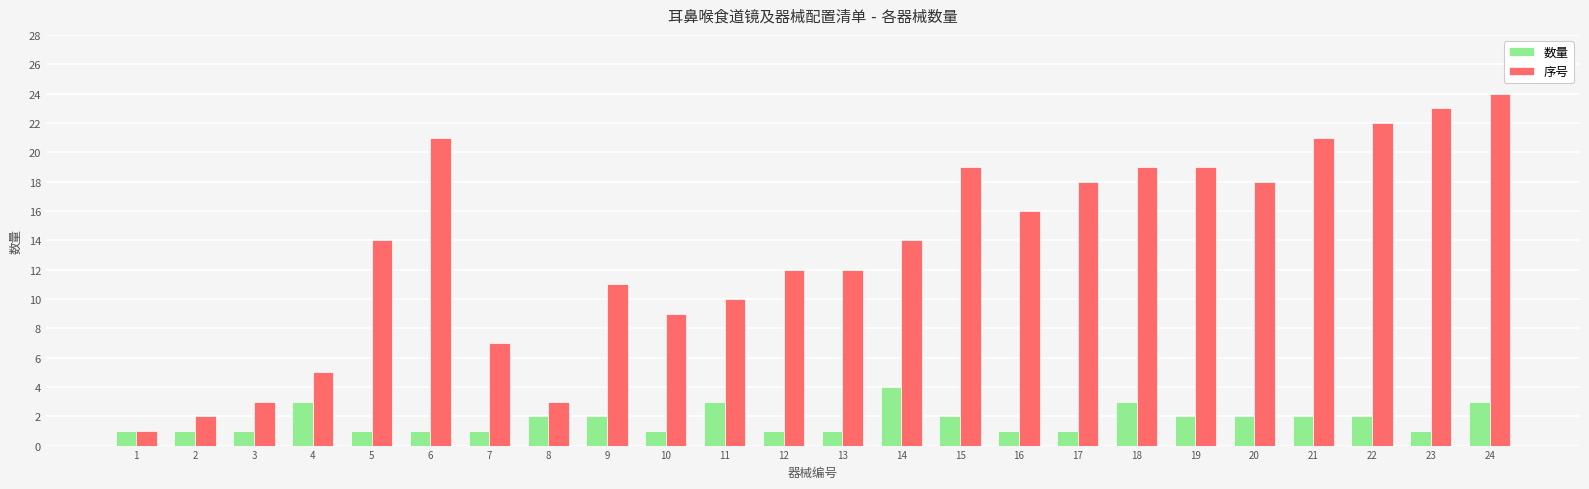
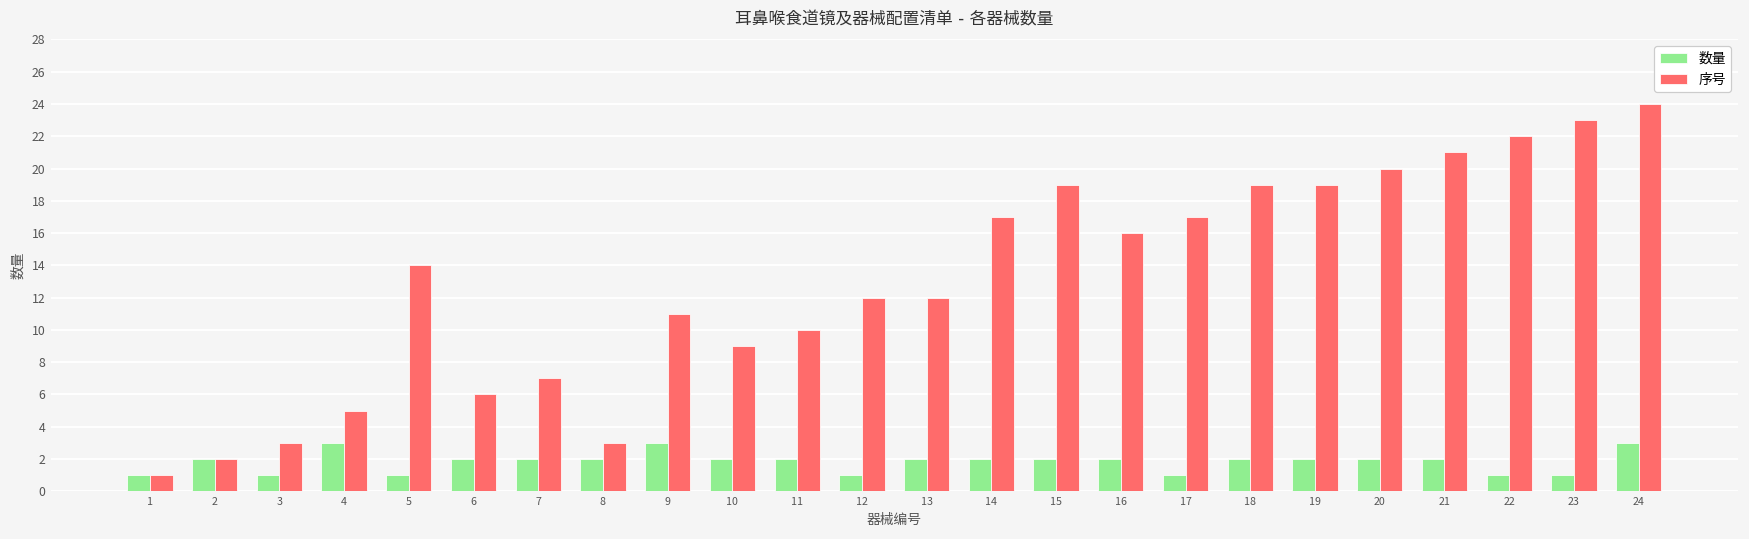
  {
    "数量": {
      "1": 1,
-     "2": 1,
+     "2": 2,
      "3": 1,
      "4": 3,
      "5": 1,
-     "6": 1,
-     "7": 1,
+     "6": 2,
+     "7": 2,
      "8": 2,
-     "9": 2,
-     "10": 1,
-     "11": 3,
+     "9": 3,
+     "10": 2,
+     "11": 2,
      "12": 1,
-     "13": 1,
-     "14": 4,
+     "13": 2,
+     "14": 2,
      "15": 2,
-     "16": 1,
+     "16": 2,
      "17": 1,
-     "18": 3,
+     "18": 2,
      "19": 2,
      "20": 2,
      "21": 2,
-     "22": 2,
+     "22": 1,
      "23": 1,
      "24": 3
    },
    "序号": {
      "1": 1,
      "2": 2,
      "3": 3,
      "4": 5,
      "5": 14,
-     "6": 21,
+     "6": 6,
      "7": 7,
      "8": 3,
      "9": 11,
      "10": 9,
      "11": 10,
      "12": 12,
      "13": 12,
-     "14": 14,
+     "14": 17,
      "15": 19,
      "16": 16,
-     "17": 18,
+     "17": 17,
      "18": 19,
      "19": 19,
-     "20": 18,
+     "20": 20,
      "21": 21,
      "22": 22,
      "23": 23,
      "24": 24
    }
  }
